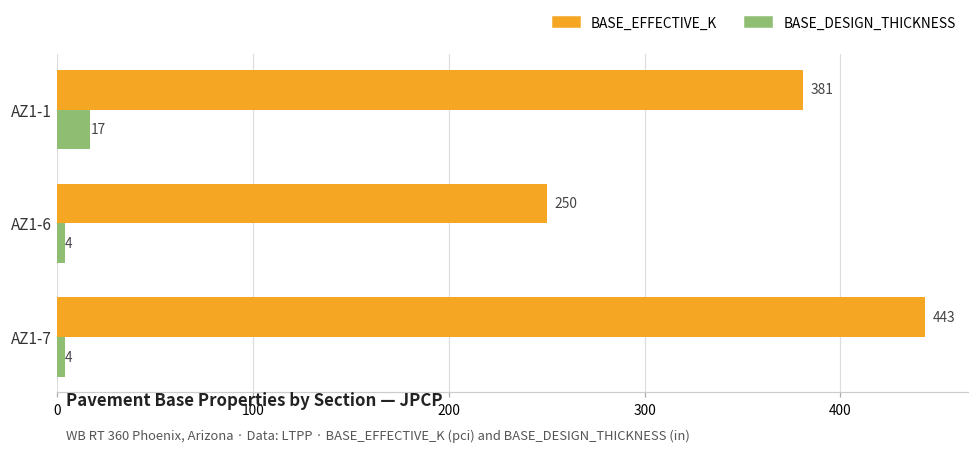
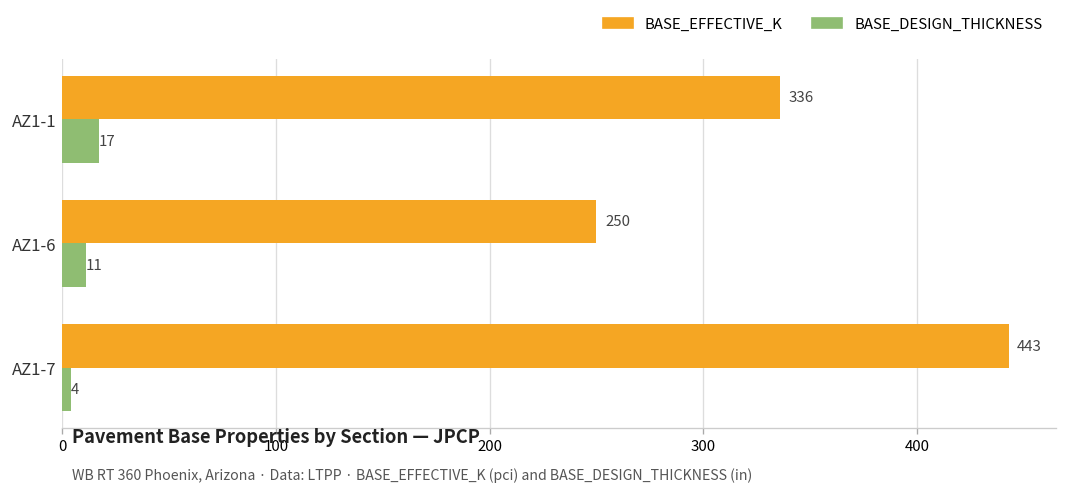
  {
    "BASE_DESIGN_THICKNESS": {
      "AZ1-1": 17,
-     "AZ1-6": 4,
+     "AZ1-6": 11,
      "AZ1-7": 4
    },
    "BASE_EFFECTIVE_K": {
-     "AZ1-1": 381,
+     "AZ1-1": 336,
      "AZ1-6": 250,
      "AZ1-7": 443
    }
  }
